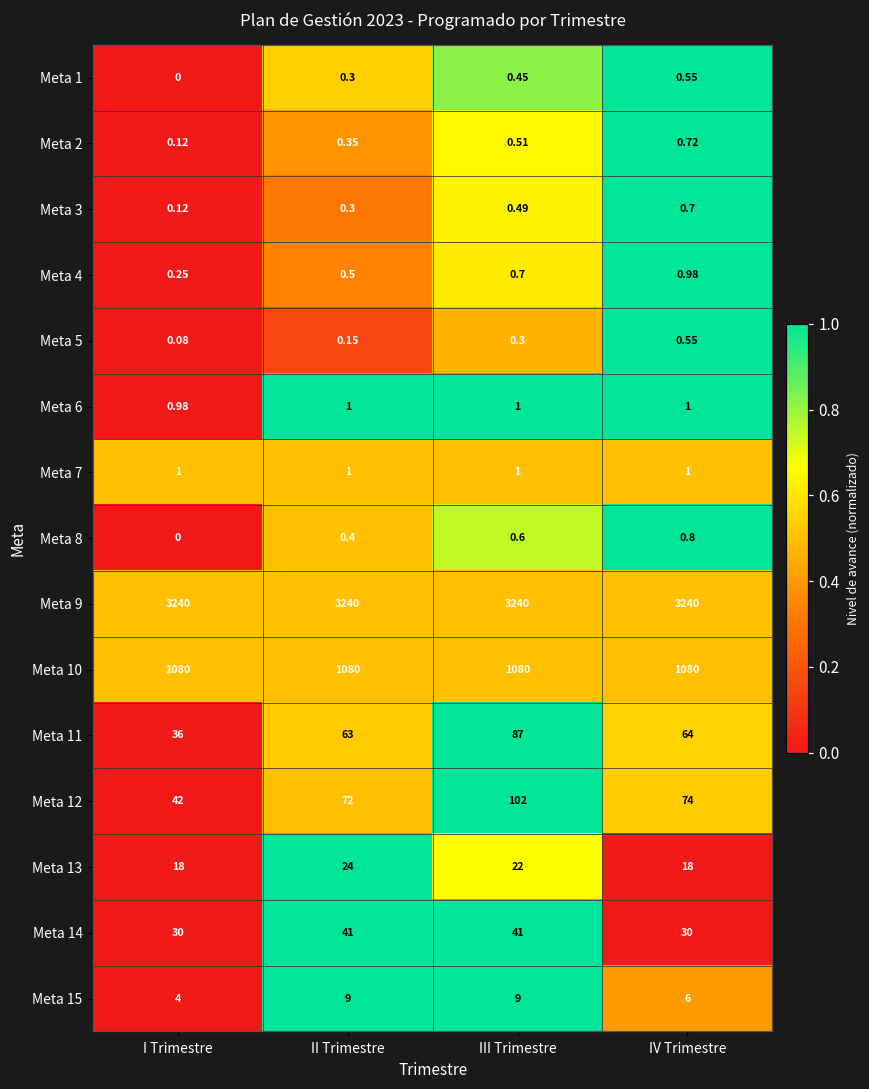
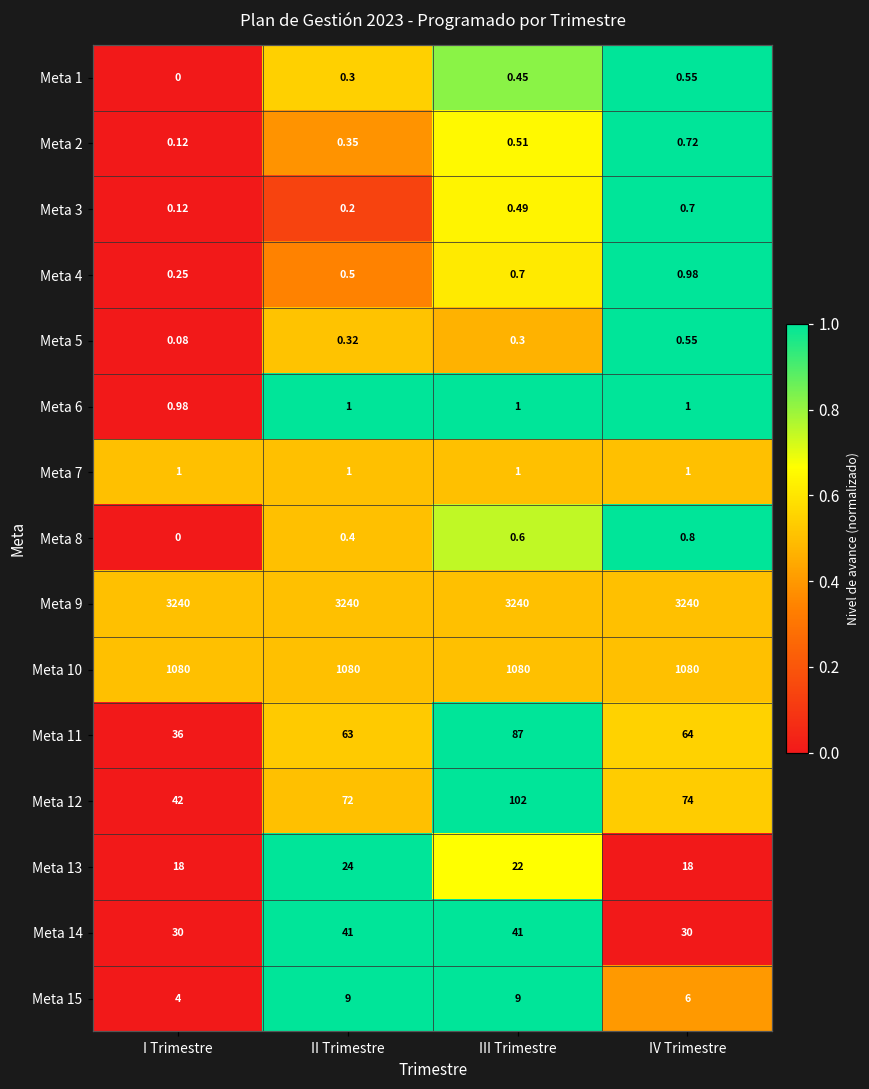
  {
    "Meta 1": {
      "I Trimestre": 0,
      "II Trimestre": 0.3,
      "III Trimestre": 0.45,
      "IV Trimestre": 0.55
    },
    "Meta 2": {
      "I Trimestre": 0.12,
      "II Trimestre": 0.35,
      "III Trimestre": 0.51,
      "IV Trimestre": 0.72
    },
    "Meta 3": {
      "I Trimestre": 0.12,
-     "II Trimestre": 0.3,
+     "II Trimestre": 0.2,
      "III Trimestre": 0.49,
      "IV Trimestre": 0.7
    },
    "Meta 4": {
      "I Trimestre": 0.25,
      "II Trimestre": 0.5,
      "III Trimestre": 0.7,
      "IV Trimestre": 0.98
    },
    "Meta 5": {
      "I Trimestre": 0.08,
-     "II Trimestre": 0.15,
+     "II Trimestre": 0.32,
      "III Trimestre": 0.3,
      "IV Trimestre": 0.55
    },
    "Meta 6": {
      "I Trimestre": 0.98,
      "II Trimestre": 1,
      "III Trimestre": 1,
      "IV Trimestre": 1
    },
    "Meta 7": {
      "I Trimestre": 1,
      "II Trimestre": 1,
      "III Trimestre": 1,
      "IV Trimestre": 1
    },
    "Meta 8": {
      "I Trimestre": 0,
      "II Trimestre": 0.4,
      "III Trimestre": 0.6,
      "IV Trimestre": 0.8
    },
    "Meta 9": {
      "I Trimestre": 3240,
      "II Trimestre": 3240,
      "III Trimestre": 3240,
      "IV Trimestre": 3240
    },
    "Meta 10": {
      "I Trimestre": 1080,
      "II Trimestre": 1080,
      "III Trimestre": 1080,
      "IV Trimestre": 1080
    },
    "Meta 11": {
      "I Trimestre": 36,
      "II Trimestre": 63,
      "III Trimestre": 87,
      "IV Trimestre": 64
    },
    "Meta 12": {
      "I Trimestre": 42,
      "II Trimestre": 72,
      "III Trimestre": 102,
      "IV Trimestre": 74
    },
    "Meta 13": {
      "I Trimestre": 18,
      "II Trimestre": 24,
      "III Trimestre": 22,
      "IV Trimestre": 18
    },
    "Meta 14": {
      "I Trimestre": 30,
      "II Trimestre": 41,
      "III Trimestre": 41,
      "IV Trimestre": 30
    },
    "Meta 15": {
      "I Trimestre": 4,
      "II Trimestre": 9,
      "III Trimestre": 9,
      "IV Trimestre": 6
    }
  }
